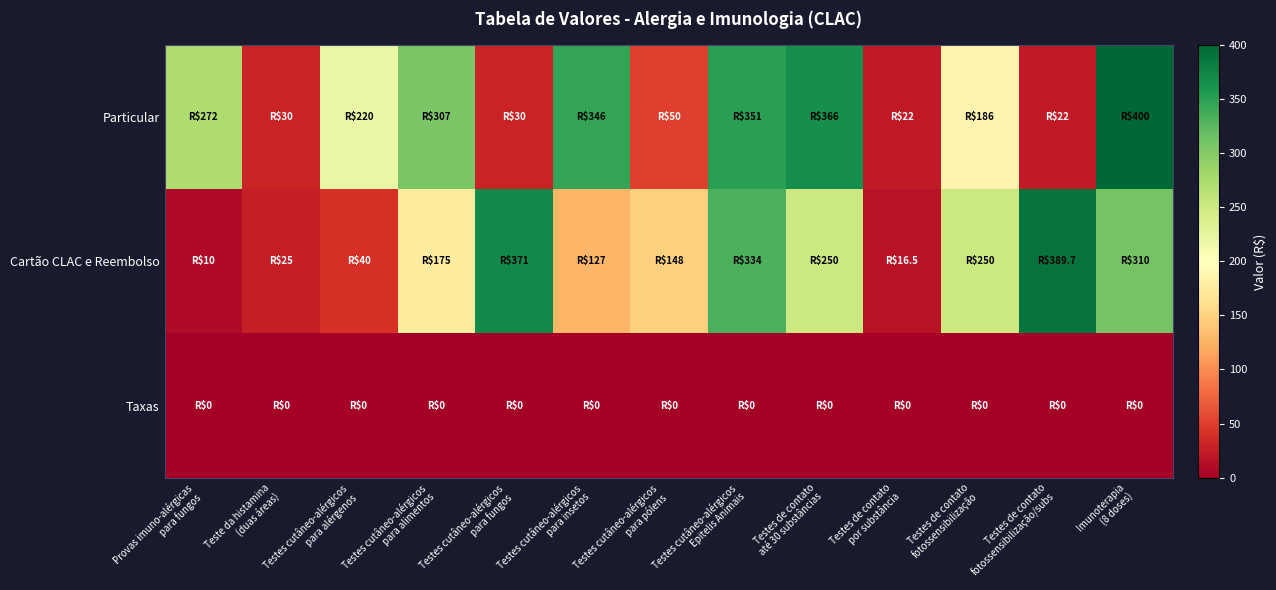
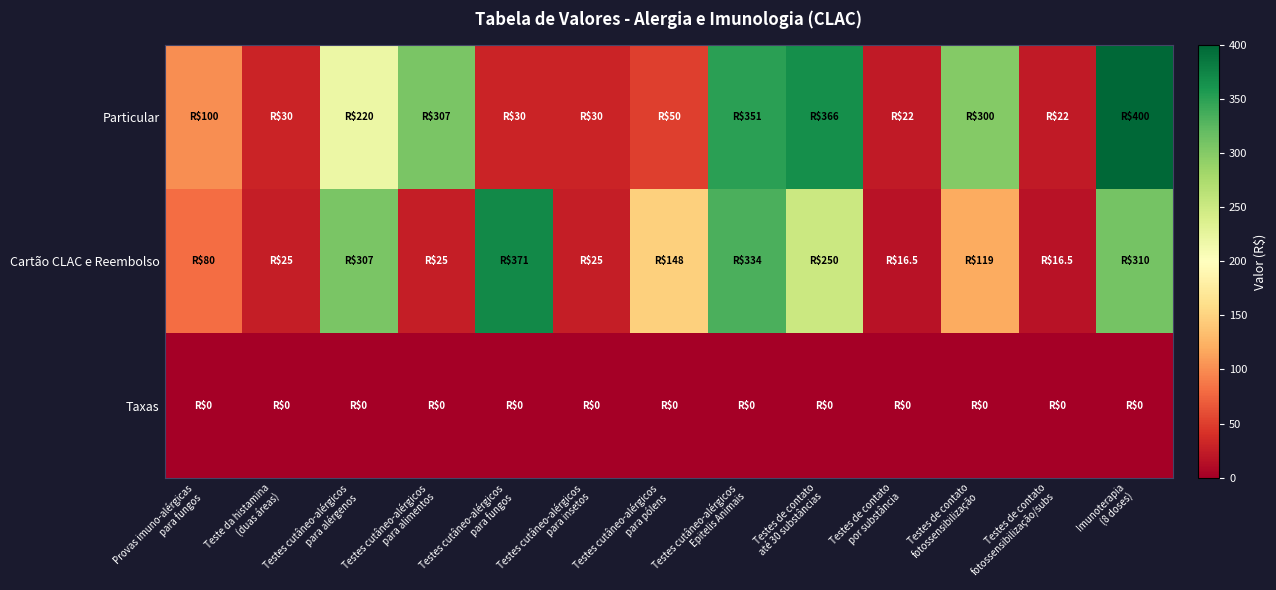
  {
    "Particular": {
-     "Provas imuno-alérgicas para fungos": "$272",
+     "Provas imuno-alérgicas para fungos": "$100",
      "Teste da histamina (duas áreas)": "$30",
      "Testes cutâneo-alérgicos para alérgenos": "$220",
      "Testes cutâneo-alérgicos para alimentos": "$307",
      "Testes cutâneo-alérgicos para fungos": "$30",
-     "Testes cutâneo-alérgicos para insetos": "$346",
+     "Testes cutâneo-alérgicos para insetos": "$30",
      "Testes cutâneo-alérgicos para pólens": "$50",
      "Testes cutâneo-alérgicos Epitelis Animais": "$351",
      "Testes de contato até 30 substâncias": "$366",
      "Testes de contato por substância": "$22",
-     "Testes de contato fotossensibilização": "$186",
+     "Testes de contato fotossensibilização": "$300",
      "Testes de contato fotossensibilização/subs": "$22",
      "Imunoterapia (8 doses)": "$400"
    },
    "Cartão CLAC e Reembolso": {
-     "Provas imuno-alérgicas para fungos": "$10",
+     "Provas imuno-alérgicas para fungos": "$80",
      "Teste da histamina (duas áreas)": "$25",
-     "Testes cutâneo-alérgicos para alérgenos": "$40",
-     "Testes cutâneo-alérgicos para alimentos": "$175",
+     "Testes cutâneo-alérgicos para alérgenos": "$307",
+     "Testes cutâneo-alérgicos para alimentos": "$25",
      "Testes cutâneo-alérgicos para fungos": "$371",
-     "Testes cutâneo-alérgicos para insetos": "$127",
+     "Testes cutâneo-alérgicos para insetos": "$25",
      "Testes cutâneo-alérgicos para pólens": "$148",
      "Testes cutâneo-alérgicos Epitelis Animais": "$334",
      "Testes de contato até 30 substâncias": "$250",
      "Testes de contato por substância": "$16.5",
-     "Testes de contato fotossensibilização": "$250",
-     "Testes de contato fotossensibilização/subs": "$389.7",
+     "Testes de contato fotossensibilização": "$119",
+     "Testes de contato fotossensibilização/subs": "$16.5",
      "Imunoterapia (8 doses)": "$310"
    },
    "Taxas": {
      "Provas imuno-alérgicas para fungos": "$0",
      "Teste da histamina (duas áreas)": "$0",
      "Testes cutâneo-alérgicos para alérgenos": "$0",
      "Testes cutâneo-alérgicos para alimentos": "$0",
      "Testes cutâneo-alérgicos para fungos": "$0",
      "Testes cutâneo-alérgicos para insetos": "$0",
      "Testes cutâneo-alérgicos para pólens": "$0",
      "Testes cutâneo-alérgicos Epitelis Animais": "$0",
      "Testes de contato até 30 substâncias": "$0",
      "Testes de contato por substância": "$0",
      "Testes de contato fotossensibilização": "$0",
      "Testes de contato fotossensibilização/subs": "$0",
      "Imunoterapia (8 doses)": "$0"
    }
  }
